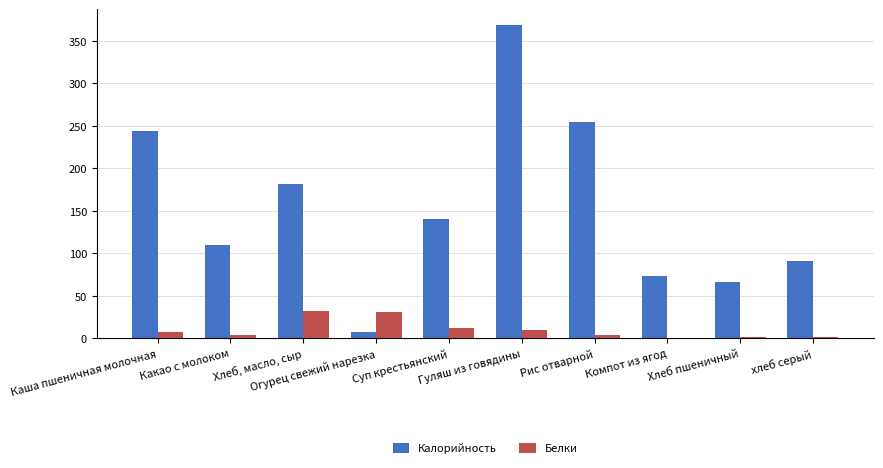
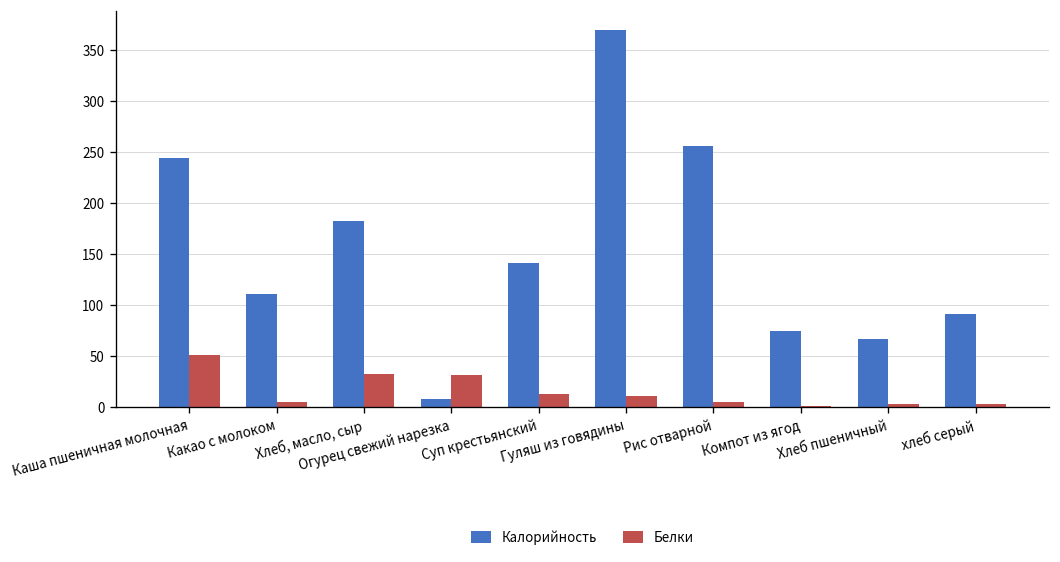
  {
    "Калорийность": {
      "Каша пшеничная молочная": 240,
      "Какао с молоком": 110,
      "Хлеб, масло, сыр": 180,
      "Огурец свежий нарезка": 10,
      "Суп крестьянский": 140,
      "Гуляш из говядины": 370,
      "Рис отварной": 260,
      "Компот из ягод": 70,
      "Хлеб пшеничный": 70,
      "хлеб серый": 90
    },
    "Белки": {
-     "Каша пшеничная молочная": 10,
+     "Каша пшеничная молочная": 50,
      "Какао с молоком": 0,
      "Хлеб, масло, сыр": 30,
      "Огурец свежий нарезка": 30,
      "Суп крестьянский": 10,
      "Гуляш из говядины": 10,
      "Рис отварной": 0
    }
  }
